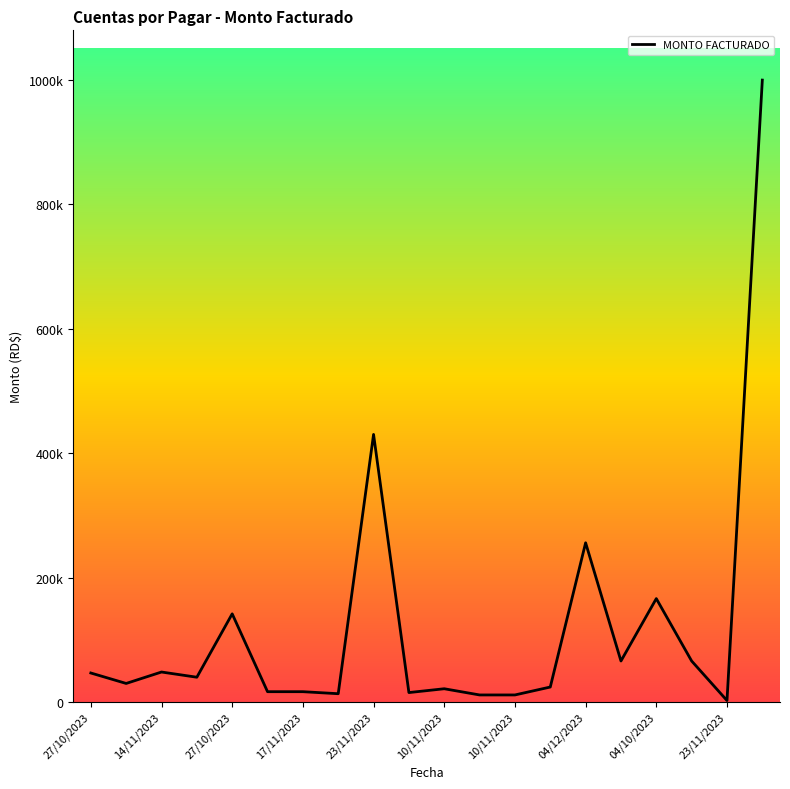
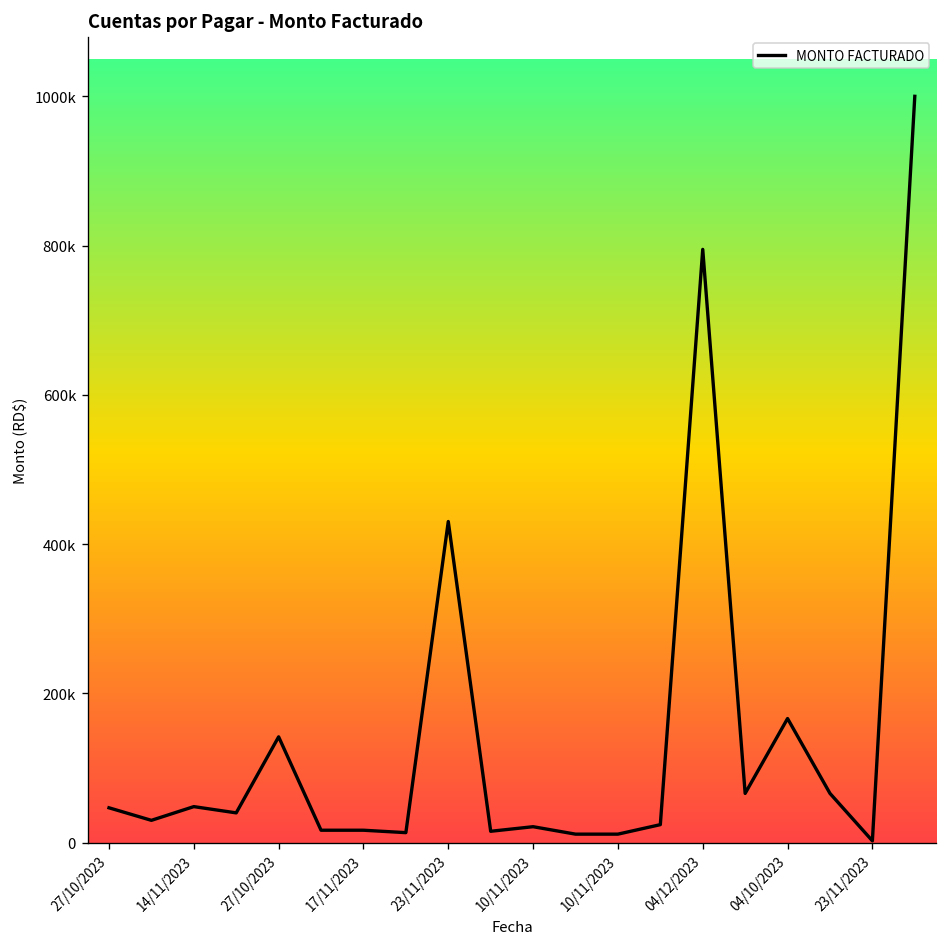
  {
    "14/11/2023": 50000,
-   "04/12/2023": 260000,
+   "04/12/2023": 790000,
    "04/10/2023": 170000
  }
